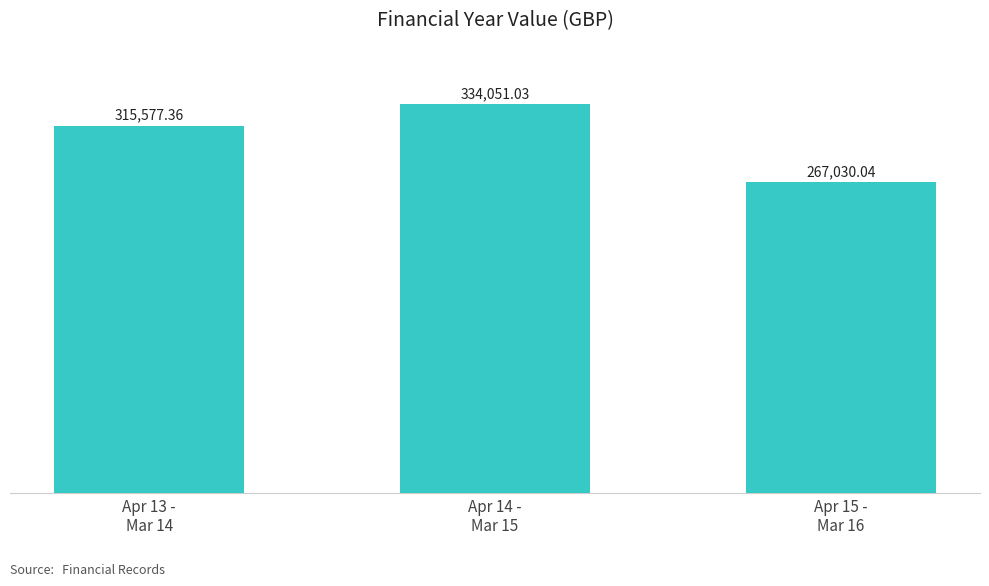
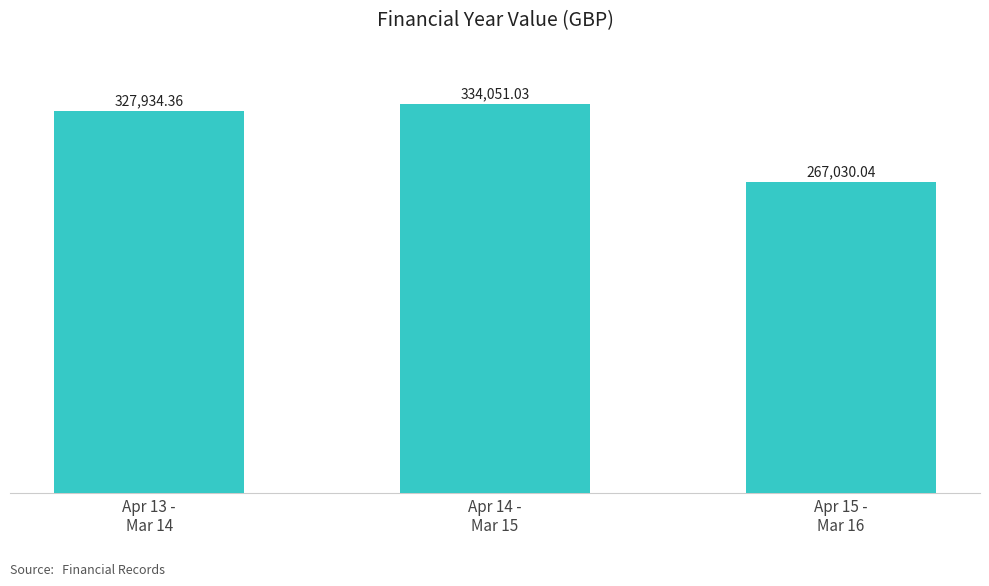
  {
-   "Apr 13 - Mar 14": "315,577.36",
+   "Apr 13 - Mar 14": "327,934.36",
    "Apr 14 - Mar 15": "334,051.03",
    "Apr 15 - Mar 16": "267,030.04"
  }
